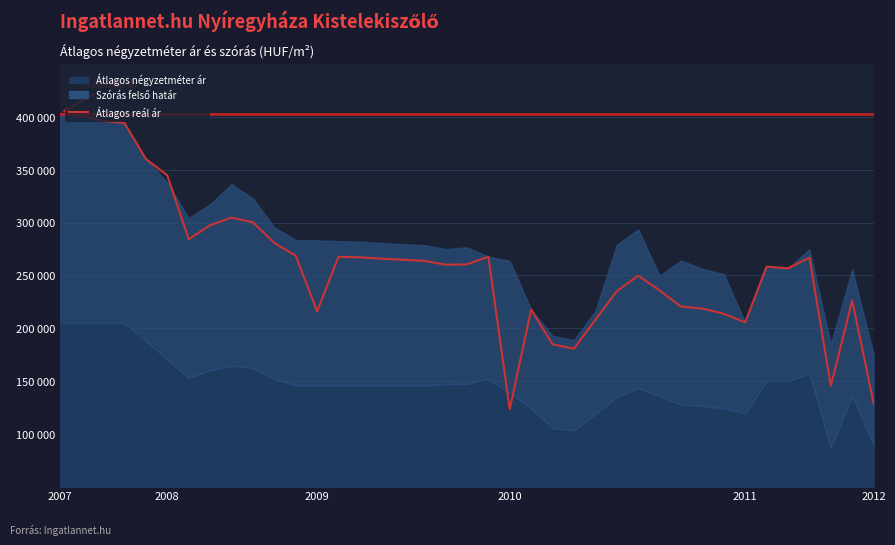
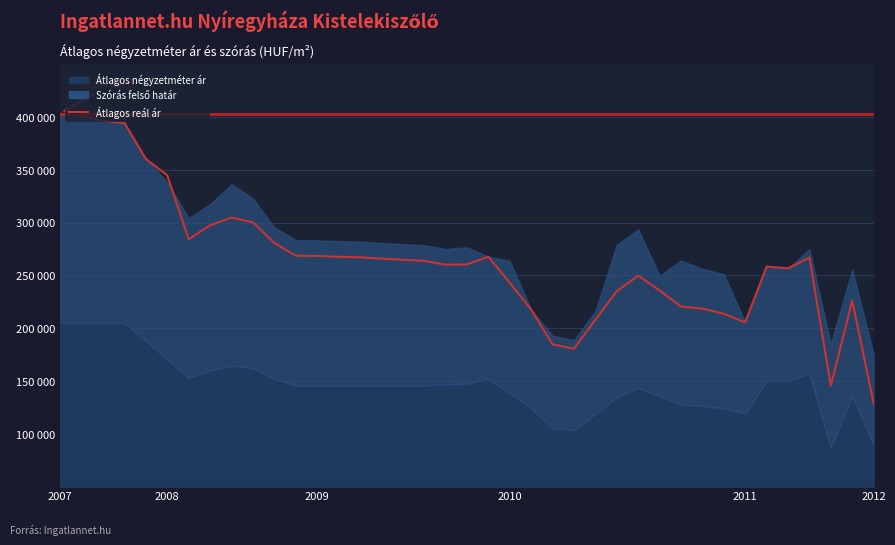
  {
    "Átlagos reál ár": {
      "2008": 345000,
-     "2009": 216000,
-     "2010": 123000,
+     "2009": 268000,
+     "2010": 243000,
      "2012": 129000
    }
  }
